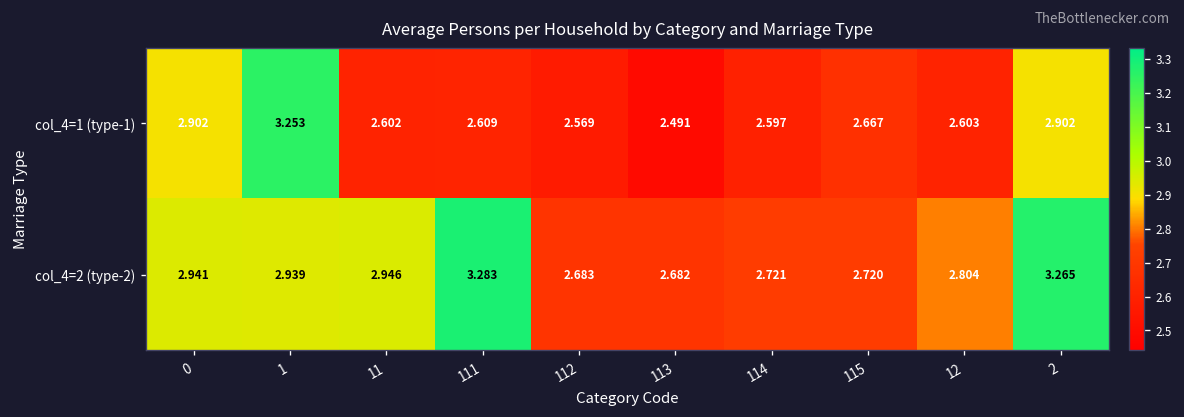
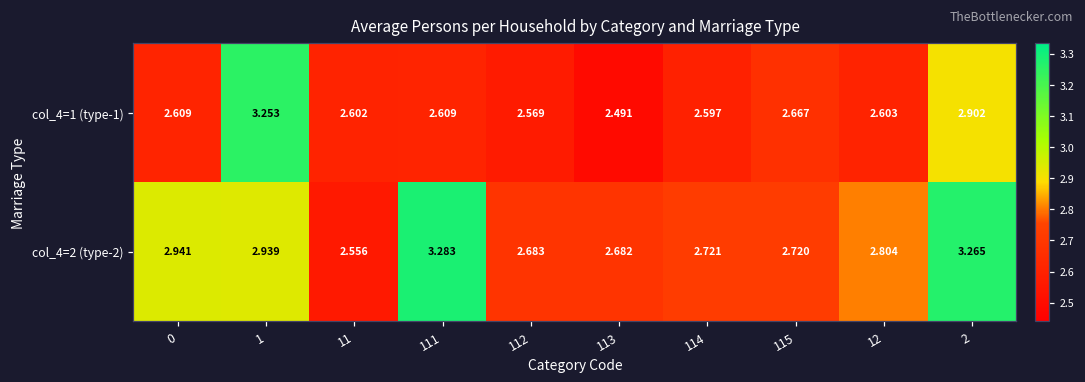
  {
    "col_4=1 (type-1)": {
-     "0": 2.902,
+     "0": 2.609,
      "1": 3.253,
      "11": 2.602,
      "111": 2.609,
      "112": 2.569,
      "113": 2.491,
      "114": 2.597,
      "115": 2.667,
      "12": 2.603,
      "2": 2.902
    },
    "col_4=2 (type-2)": {
      "0": 2.941,
      "1": 2.939,
-     "11": 2.946,
+     "11": 2.556,
      "111": 3.283,
      "112": 2.683,
      "113": 2.682,
      "114": 2.721,
      "115": 2.720,
      "12": 2.804,
      "2": 3.265
    }
  }
